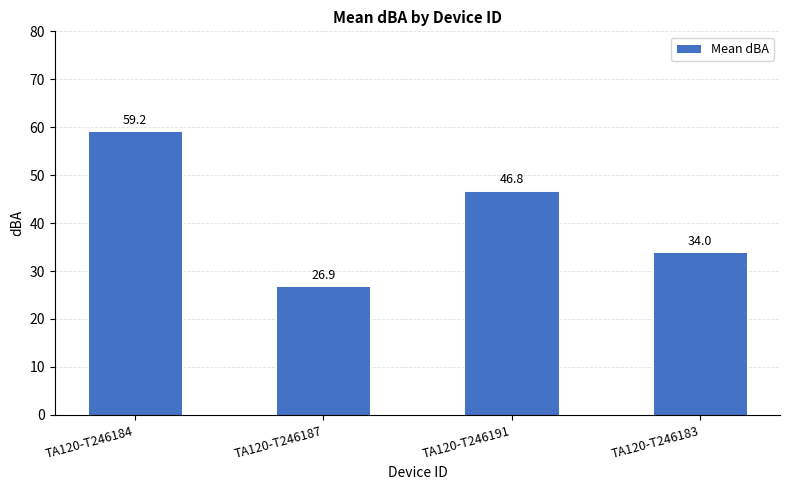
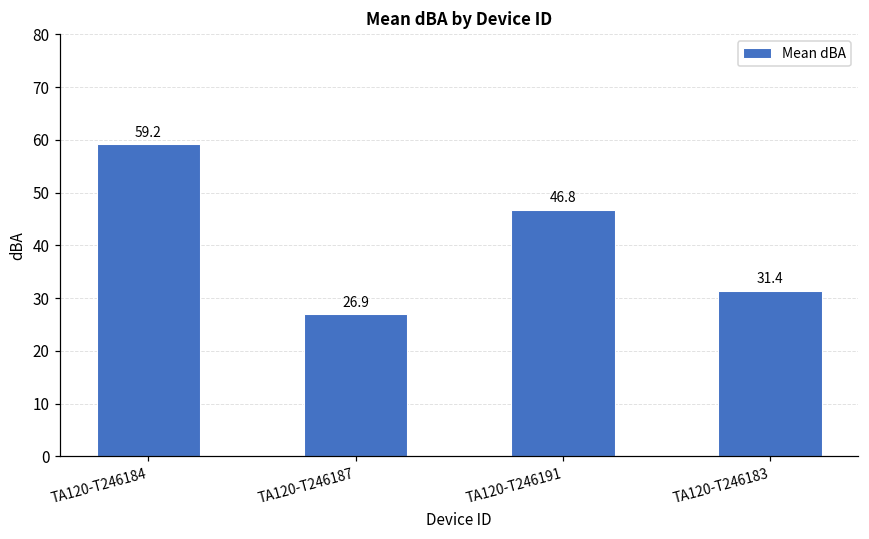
  {
    "TA120-T246184": 59.2,
    "TA120-T246187": 26.9,
    "TA120-T246191": 46.8,
-   "TA120-T246183": 34.0
+   "TA120-T246183": 31.4
  }
